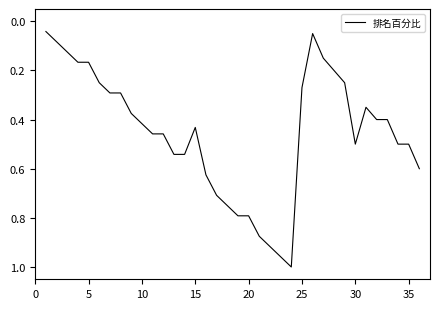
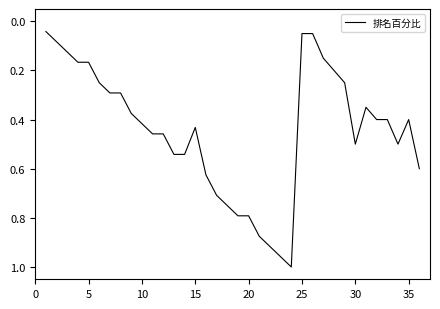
  {
    "5": 0.17,
    "10": 0.42,
    "15": 0.43,
    "20": 0.79,
-   "25": 0.27,
+   "25": 0.05,
    "30": 0.50,
-   "35": 0.5
+   "35": 0.4
  }
